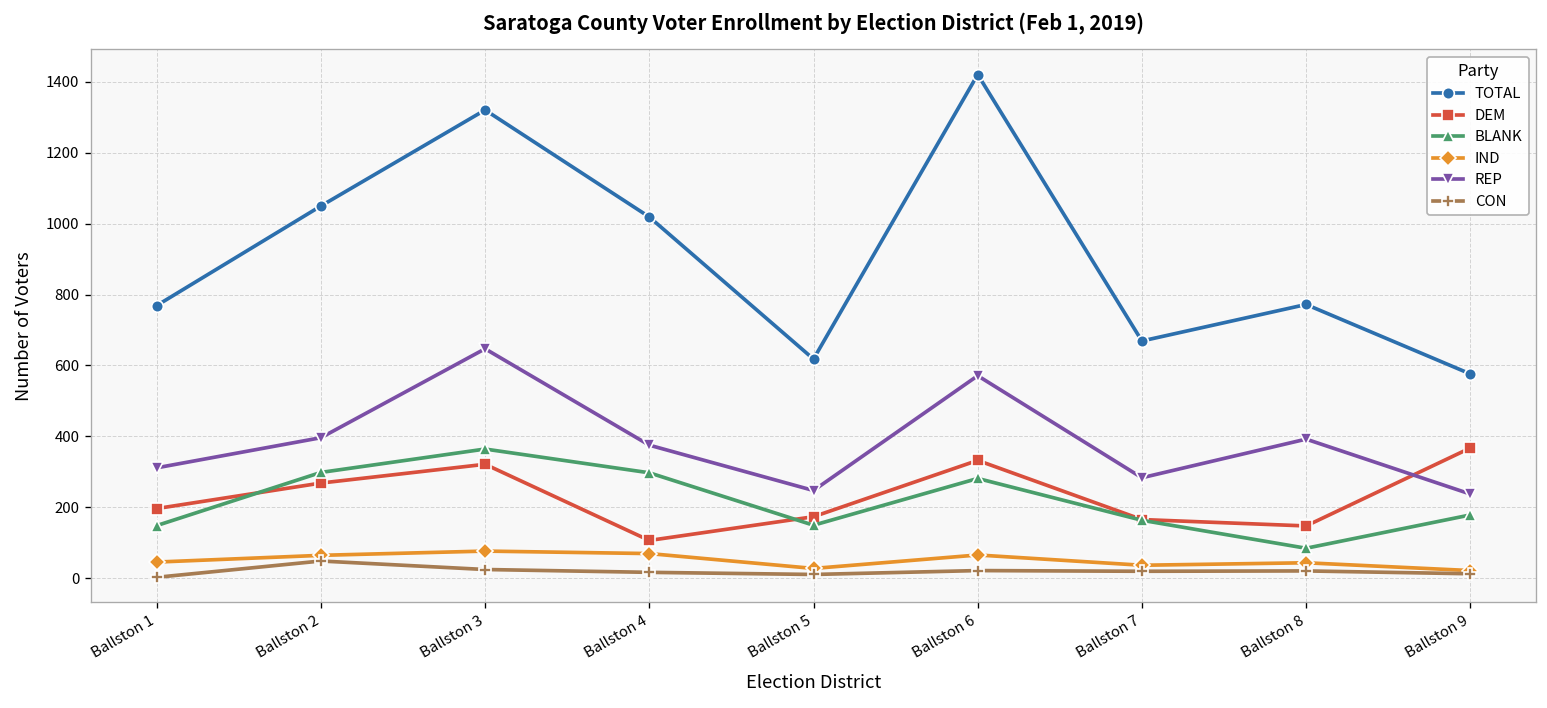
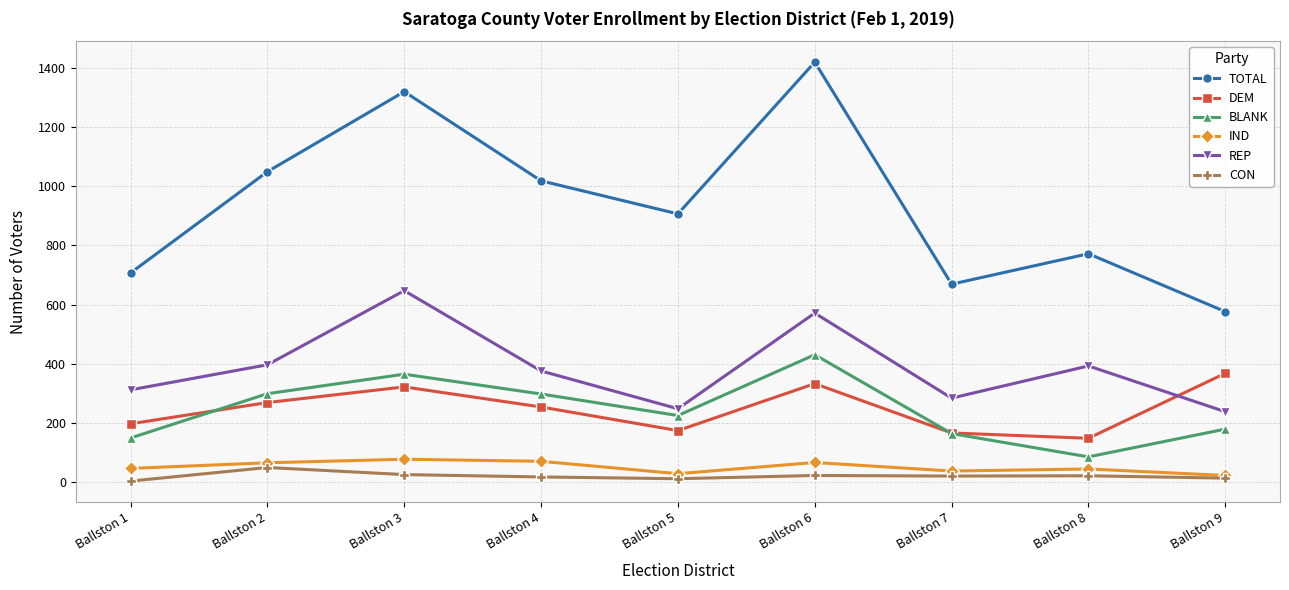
  {
    "TOTAL": {
-     "Ballston 1": 770,
+     "Ballston 1": 710,
      "Ballston 2": 1050,
      "Ballston 3": 1320,
      "Ballston 4": 1020,
-     "Ballston 5": 620,
+     "Ballston 5": 910,
      "Ballston 6": 1420,
      "Ballston 7": 670,
      "Ballston 8": 770,
      "Ballston 9": 580
    },
    "DEM": {
      "Ballston 1": 200,
      "Ballston 2": 270,
      "Ballston 3": 320,
-     "Ballston 4": 110,
+     "Ballston 4": 250,
      "Ballston 5": 170,
      "Ballston 6": 330,
      "Ballston 8": 150,
      "Ballston 9": 370
    },
    "BLANK": {
      "Ballston 1": 150,
      "Ballston 2": 300,
      "Ballston 3": 360,
      "Ballston 4": 300,
-     "Ballston 5": 150,
-     "Ballston 6": 280,
+     "Ballston 5": 220,
+     "Ballston 6": 430,
      "Ballston 8": 80,
      "Ballston 9": 180
    },
    "IND": {
      "Ballston 1": 50,
      "Ballston 2": 60,
      "Ballston 3": 80,
      "Ballston 4": 70,
      "Ballston 5": 30,
      "Ballston 6": 70,
      "Ballston 7": 40,
      "Ballston 8": 40,
      "Ballston 9": 20
    },
    "REP": {
      "Ballston 1": 310,
      "Ballston 2": 400,
      "Ballston 3": 650,
      "Ballston 4": 380,
      "Ballston 5": 250,
      "Ballston 6": 570,
      "Ballston 7": 280,
      "Ballston 8": 390,
      "Ballston 9": 240
    },
    "CON": {
      "Ballston 1": 0,
      "Ballston 2": 50,
      "Ballston 3": 20,
      "Ballston 4": 20,
      "Ballston 5": 10,
      "Ballston 6": 20,
      "Ballston 7": 20,
      "Ballston 8": 20,
      "Ballston 9": 10
    }
  }
